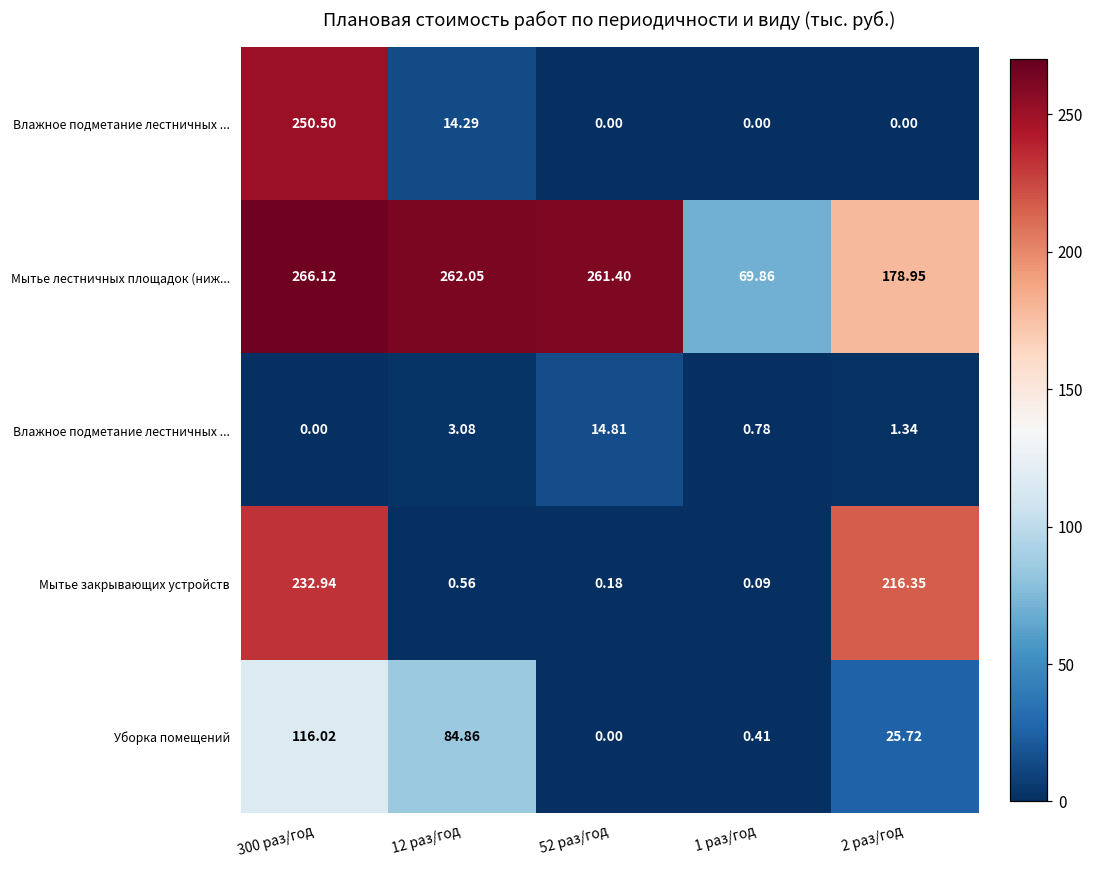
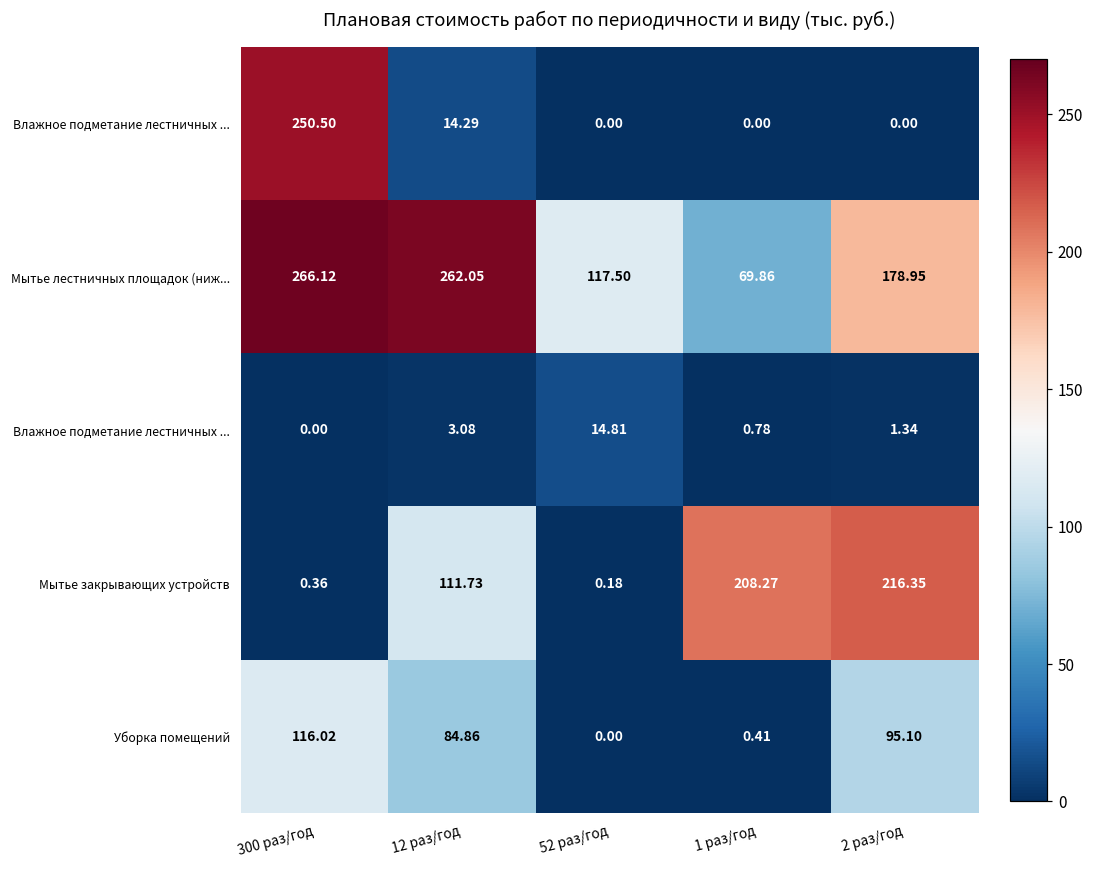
  {
    "Мытье лестничных площадок (ниж...": {
      "300 раз/год": 266.12,
      "12 раз/год": 262.05,
-     "52 раз/год": 261.40,
+     "52 раз/год": 117.50,
      "1 раз/год": 69.86,
      "2 раз/год": 178.95
    },
    "Мытье закрывающих устройств": {
-     "300 раз/год": 232.94,
-     "12 раз/год": 0.56,
+     "300 раз/год": 0.36,
+     "12 раз/год": 111.73,
      "52 раз/год": 0.18,
-     "1 раз/год": 0.09,
+     "1 раз/год": 208.27,
      "2 раз/год": 216.35
    },
    "Уборка помещений": {
      "300 раз/год": 116.02,
      "12 раз/год": 84.86,
      "52 раз/год": 0.00,
      "1 раз/год": 0.41,
-     "2 раз/год": 25.72
+     "2 раз/год": 95.10
    }
  }
